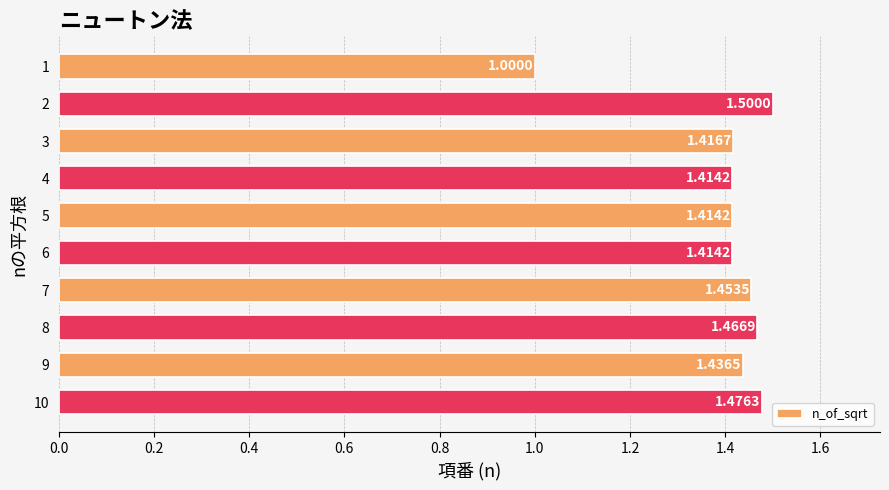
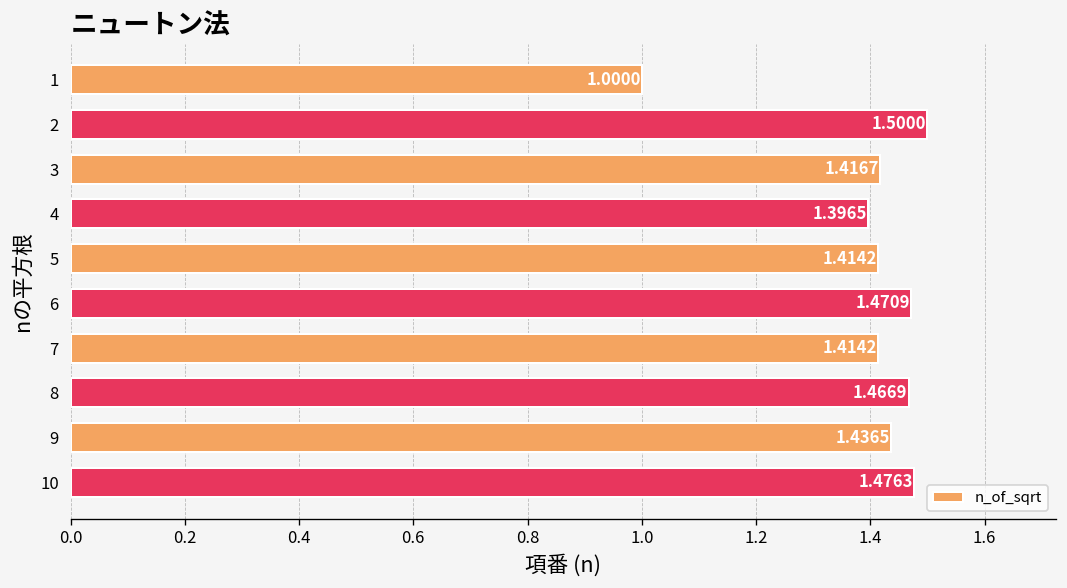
  {
    "1": 1.0000,
    "2": 1.5000,
    "3": 1.4167,
-   "4": 1.4142,
+   "4": 1.3965,
    "5": 1.4142,
-   "6": 1.4142,
-   "7": 1.4535,
+   "6": 1.4709,
+   "7": 1.4142,
    "8": 1.4669,
    "9": 1.4365,
    "10": 1.4763
  }
